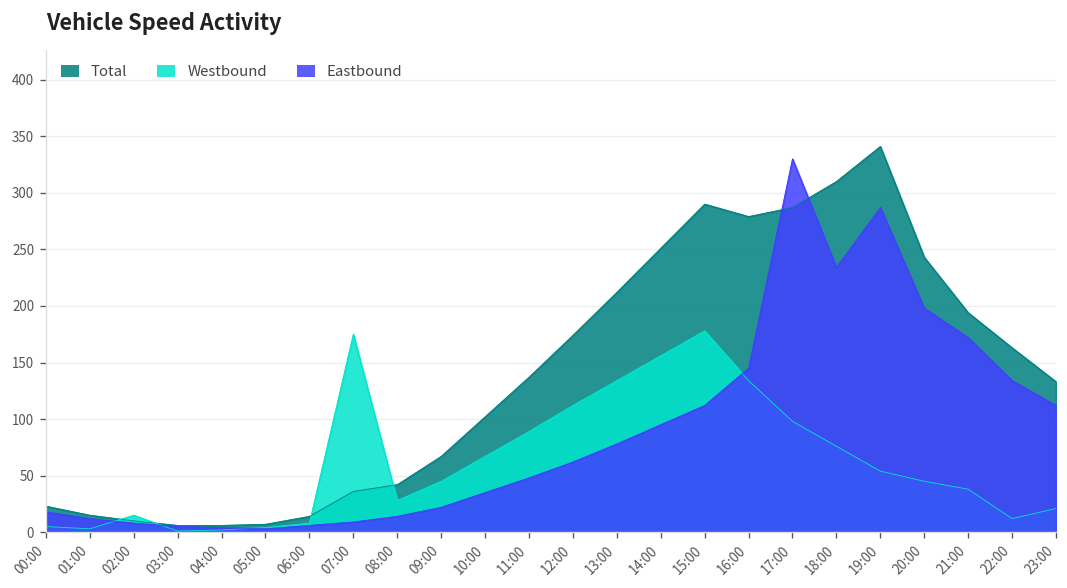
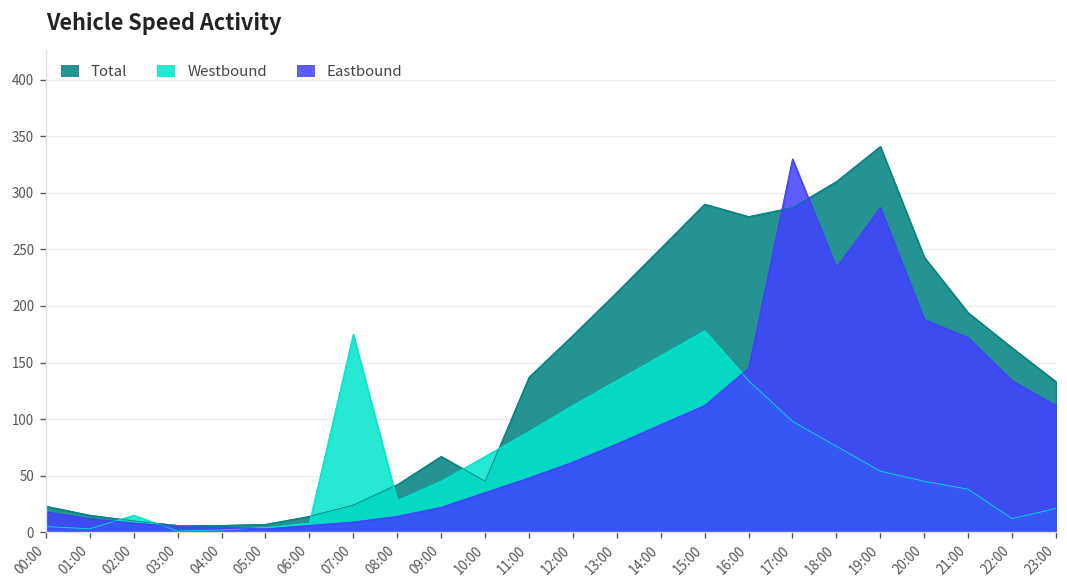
  {
    "Total": {
      "00:00": 20,
      "01:00": 20,
      "05:00": 10,
      "06:00": 10,
-     "07:00": 40,
+     "07:00": 20,
      "08:00": 40,
      "09:00": 70,
-     "10:00": 100,
+     "10:00": 50,
      "11:00": 140,
      "12:00": 170,
      "13:00": 210,
      "14:00": 250,
      "15:00": 290,
      "16:00": 280,
      "17:00": 290,
      "18:00": 310,
      "19:00": 340,
      "20:00": 240,
      "21:00": 190,
      "22:00": 160,
      "23:00": 130
    },
    "Westbound": {
      "00:00": 10,
      "01:00": 0,
      "02:00": 20,
      "03:00": 0,
      "07:00": 180,
      "08:00": 30,
      "09:00": 50,
      "10:00": 70,
      "11:00": 90,
      "12:00": 110,
      "13:00": 130,
      "14:00": 160,
      "15:00": 180,
      "16:00": 130,
      "17:00": 100,
      "18:00": 80,
      "19:00": 50,
      "20:00": 50,
      "21:00": 40,
      "22:00": 10,
      "23:00": 20
    },
    "Eastbound": {
      "00:00": 20,
      "01:00": 10,
      "07:00": 10,
      "08:00": 10,
      "09:00": 20,
      "10:00": 40,
      "11:00": 50,
      "12:00": 60,
      "13:00": 80,
      "14:00": 100,
      "15:00": 110,
      "16:00": 150,
      "17:00": 330,
      "18:00": 230,
      "19:00": 290,
-     "20:00": 200,
+     "20:00": 190,
      "21:00": 170,
      "22:00": 130,
      "23:00": 110
    }
  }
